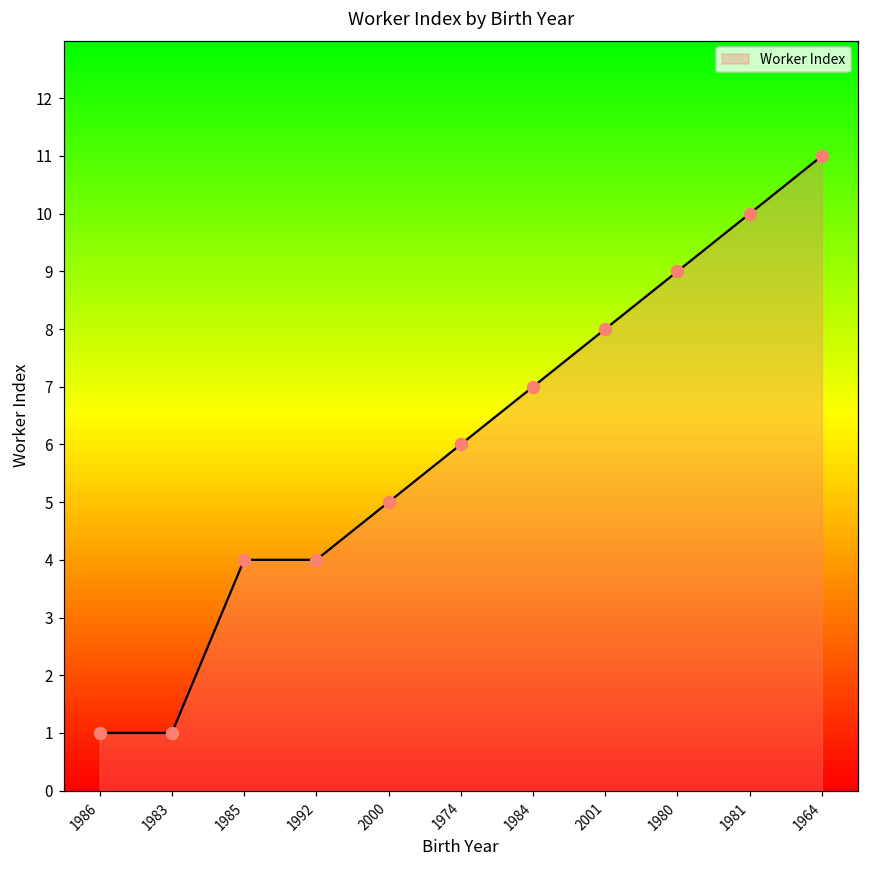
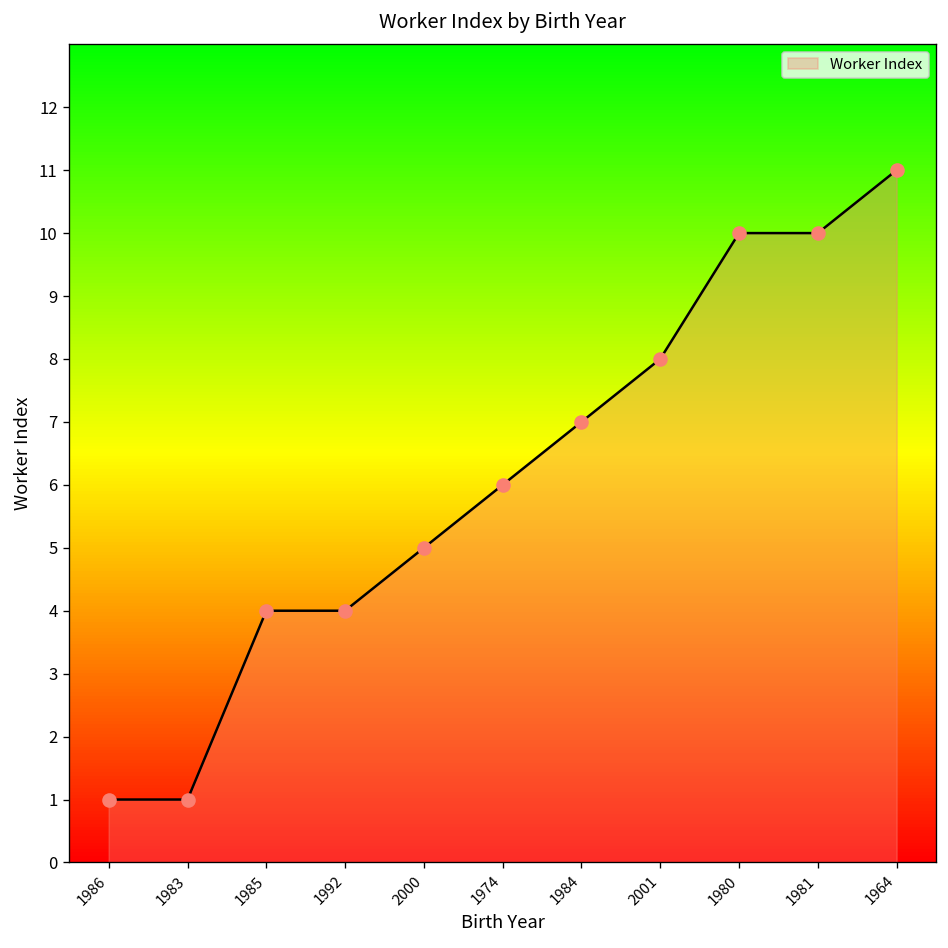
  {
    "1986": 1,
    "1983": 1,
    "1985": 4,
    "1992": 4,
    "2000": 5,
    "1974": 6,
    "1984": 7,
    "2001": 8,
-   "1980": 9,
+   "1980": 10,
    "1981": 10,
    "1964": 11
  }
